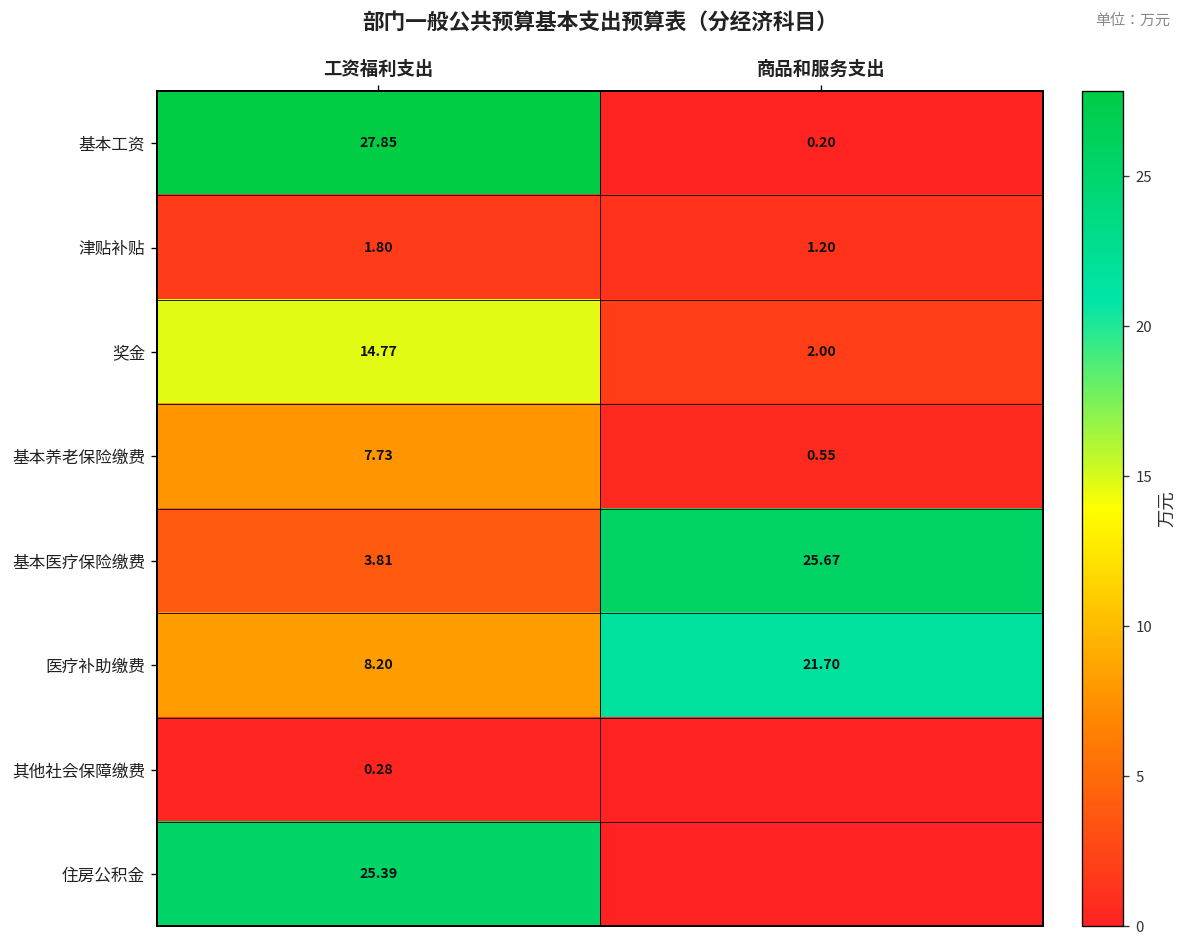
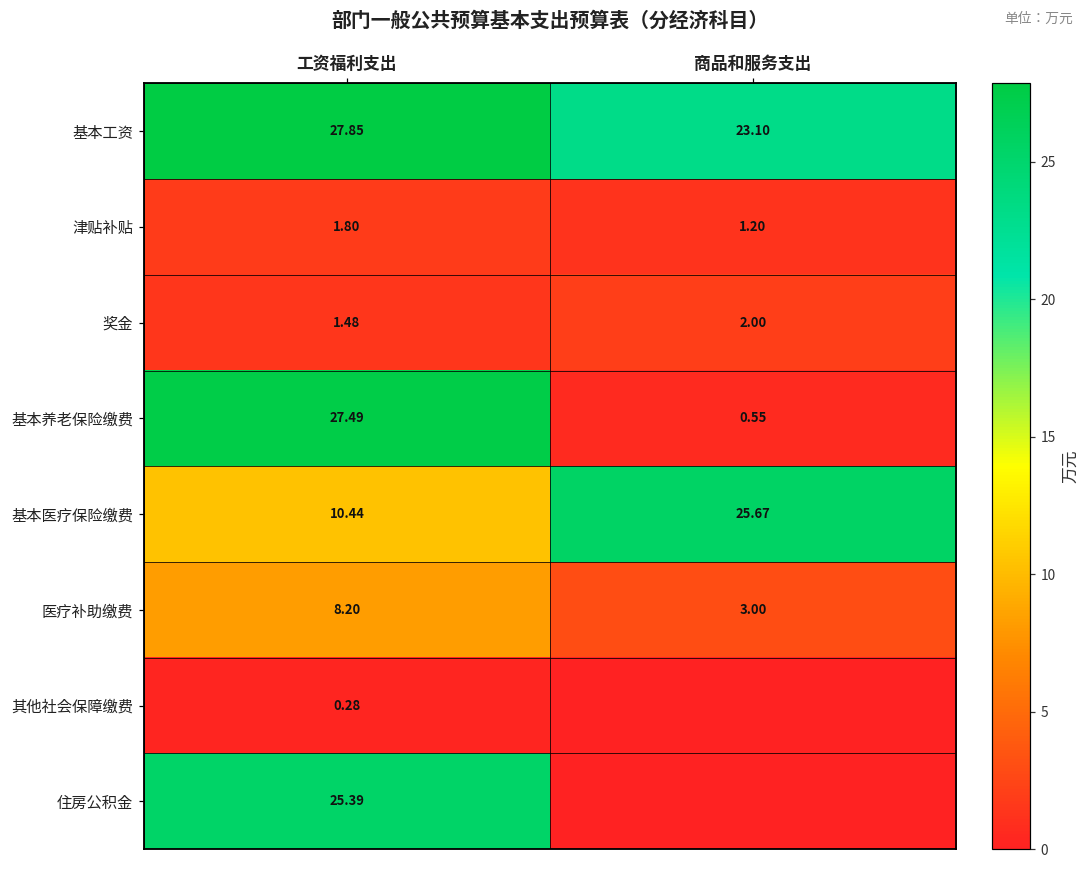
  {
    "基本工资": {
      "工资福利支出": 27.85,
-     "商品和服务支出": 0.20
+     "商品和服务支出": 23.10
    },
    "津贴补贴": {
      "工资福利支出": 1.80,
      "商品和服务支出": 1.20
    },
    "奖金": {
-     "工资福利支出": 14.77,
+     "工资福利支出": 1.48,
      "商品和服务支出": 2.00
    },
    "基本养老保险缴费": {
-     "工资福利支出": 7.73,
+     "工资福利支出": 27.49,
      "商品和服务支出": 0.55
    },
    "基本医疗保险缴费": {
-     "工资福利支出": 3.81,
+     "工资福利支出": 10.44,
      "商品和服务支出": 25.67
    },
    "医疗补助缴费": {
      "工资福利支出": 8.20,
-     "商品和服务支出": 21.70
+     "商品和服务支出": 3.00
    },
    "其他社会保障缴费": {
      "工资福利支出": 0.28
    },
    "住房公积金": {
      "工资福利支出": 25.39
    }
  }
